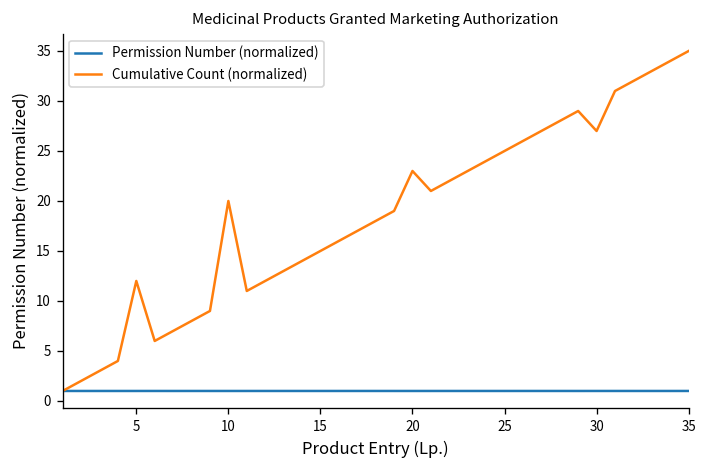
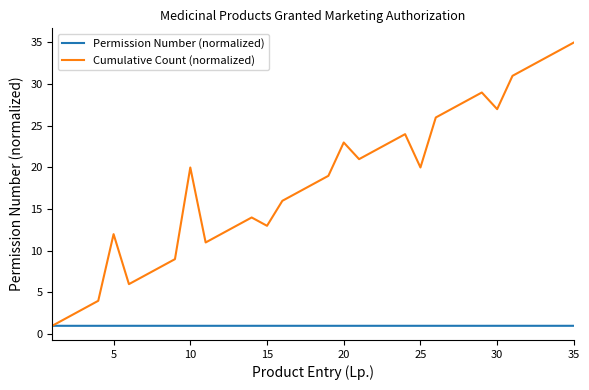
  {
    "Permission Number (normalized)": {
      "5": 1,
      "10": 1,
      "15": 1,
      "20": 1,
      "25": 1,
      "30": 1,
      "35": 1
    },
    "Cumulative Count (normalized)": {
      "5": 12,
      "10": 20,
-     "15": 15,
+     "15": 13,
      "20": 23,
-     "25": 25,
+     "25": 20,
      "30": 27,
      "35": 35
    }
  }
